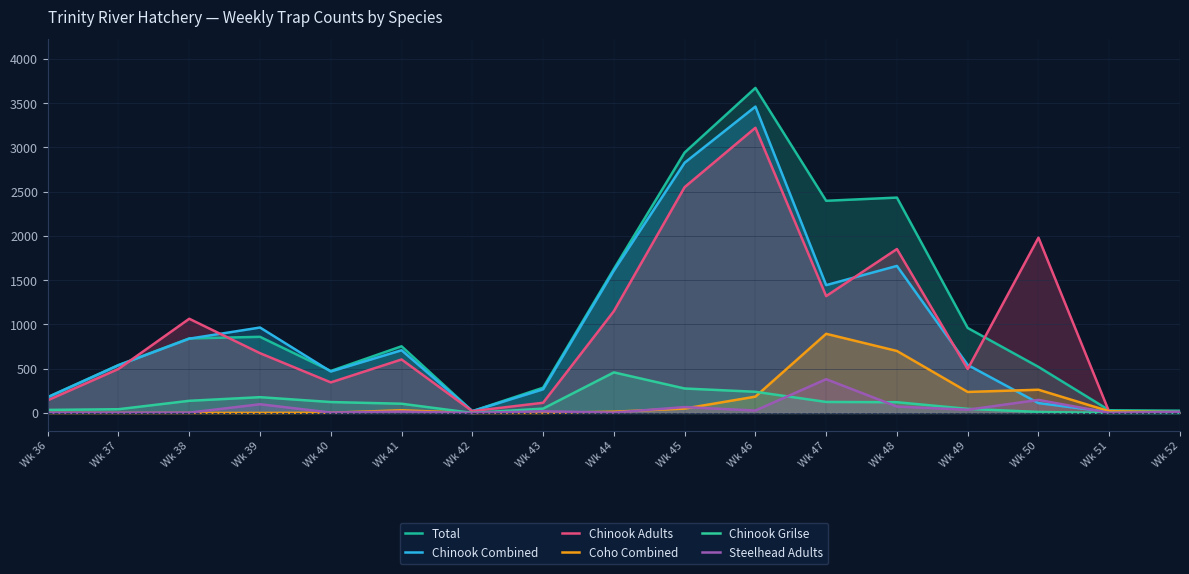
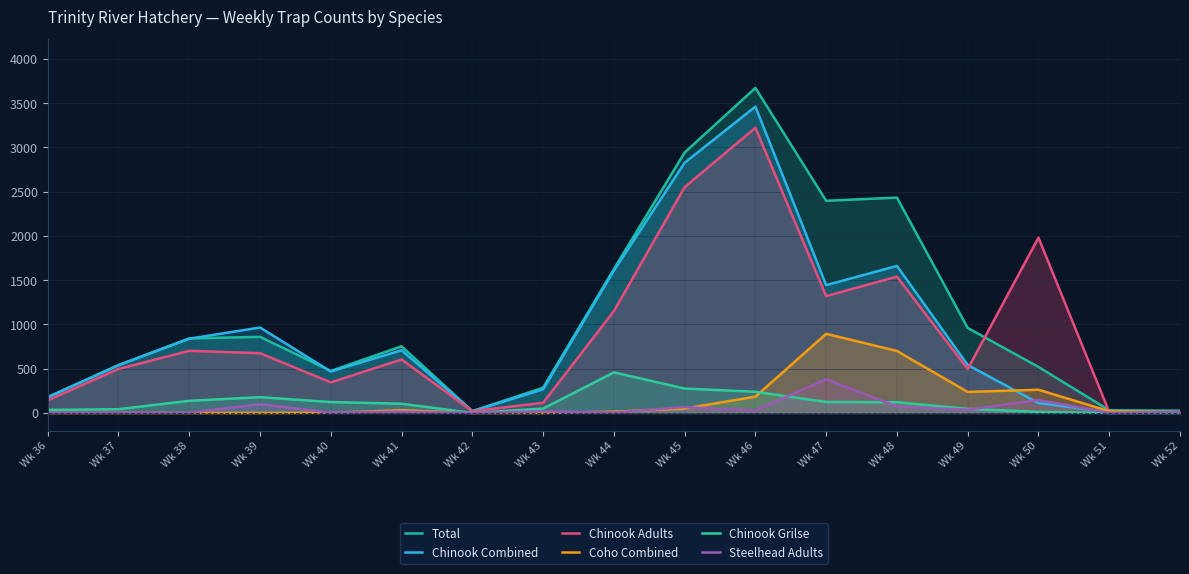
  {
    "Chinook Combined": {
      "Wk 39": 1000,
      "Wk 41": 700,
      "Wk 45": 2800,
      "Wk 46": 3500,
      "Wk 47": 1400,
      "Wk 48": 1700,
      "Wk 49": 500,
      "Wk 50": 100
    },
    "Chinook Adults": {
      "Wk 36": 100,
      "Wk 37": 500,
-     "Wk 38": 1100,
+     "Wk 38": 700,
      "Wk 39": 700,
      "Wk 40": 300,
      "Wk 41": 600,
      "Wk 43": 100,
      "Wk 44": 1200,
      "Wk 45": 2600,
      "Wk 46": 3200,
      "Wk 47": 1300,
-     "Wk 48": 1900,
+     "Wk 48": 1500,
      "Wk 49": 500,
      "Wk 50": 2000
    },
    "Coho Combined": {
      "Wk 39": 0,
      "Wk 46": 200,
      "Wk 47": 900,
      "Wk 48": 700,
      "Wk 49": 200,
      "Wk 50": 300
    },
    "Steelhead Adults": {
      "Wk 39": 100,
      "Wk 46": 0,
      "Wk 47": 400,
      "Wk 48": 100,
      "Wk 50": 100
    }
  }
